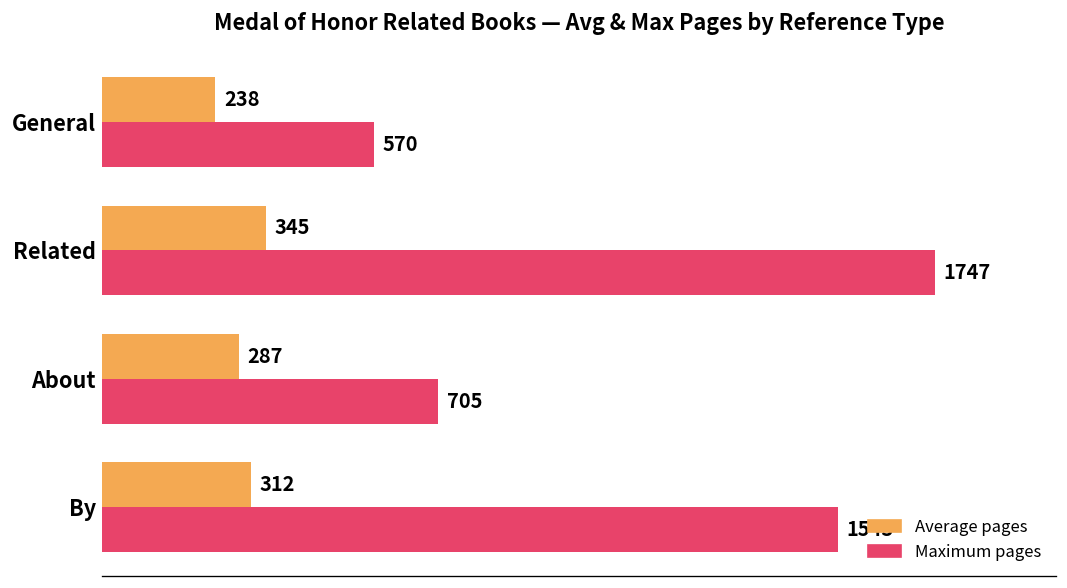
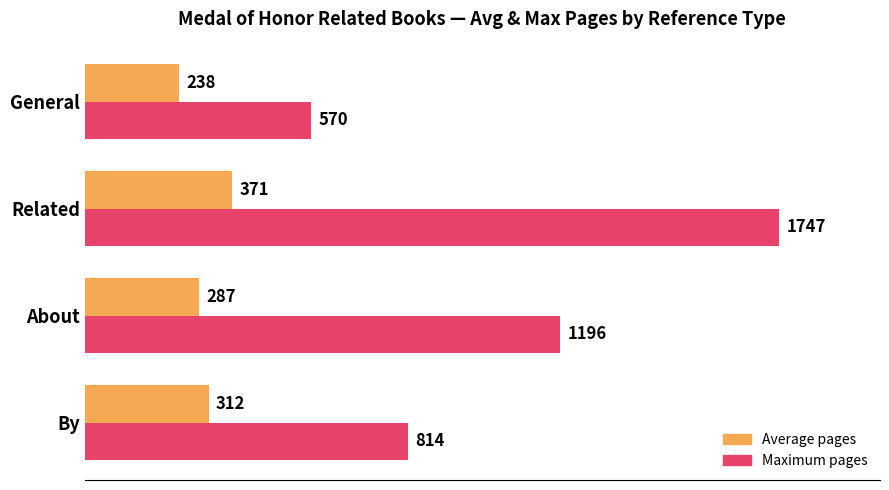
  {
    "Average pages": {
      "General": 238,
-     "Related": 345,
+     "Related": 371,
      "About": 287,
      "By": 312
    },
    "Maximum pages": {
      "General": 570,
      "Related": 1747,
-     "About": 705,
-     "By": 1543
+     "About": 1196,
+     "By": 814
    }
  }
